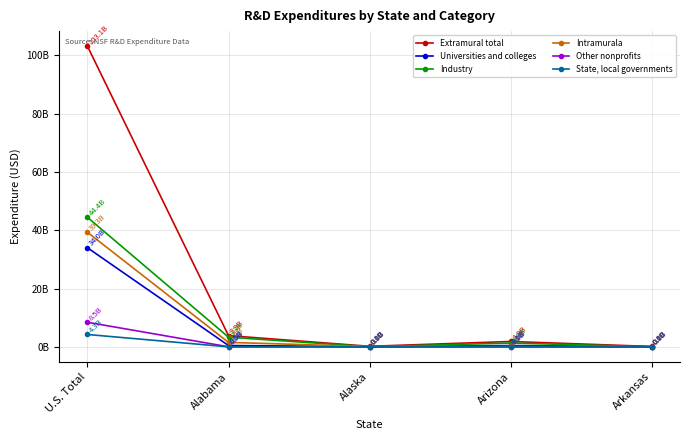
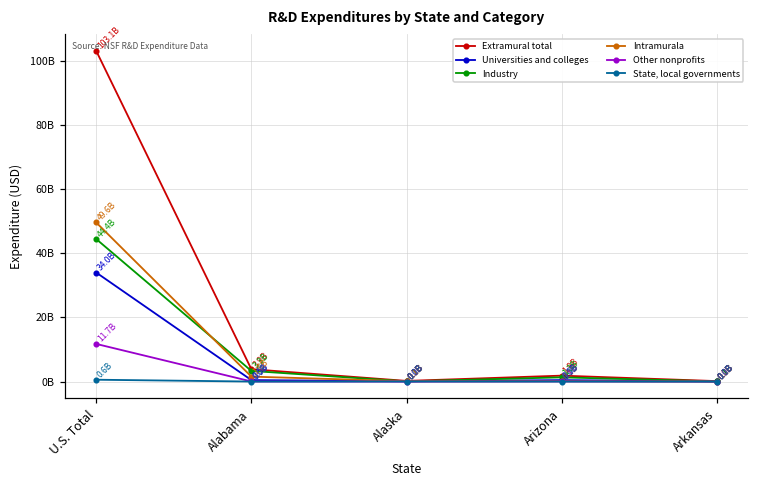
  {
    "Universities and colleges": {
      "U.S. Total": "34.0B"
    },
    "Intramurala": {
-     "U.S. Total": "39.3B"
+     "U.S. Total": "49.6B"
    },
    "Other nonprofits": {
-     "U.S. Total": "8.5B"
+     "U.S. Total": "11.7B"
    },
    "State, local governments": {
-     "U.S. Total": "4.3B"
+     "U.S. Total": "0.6B"
    }
  }
